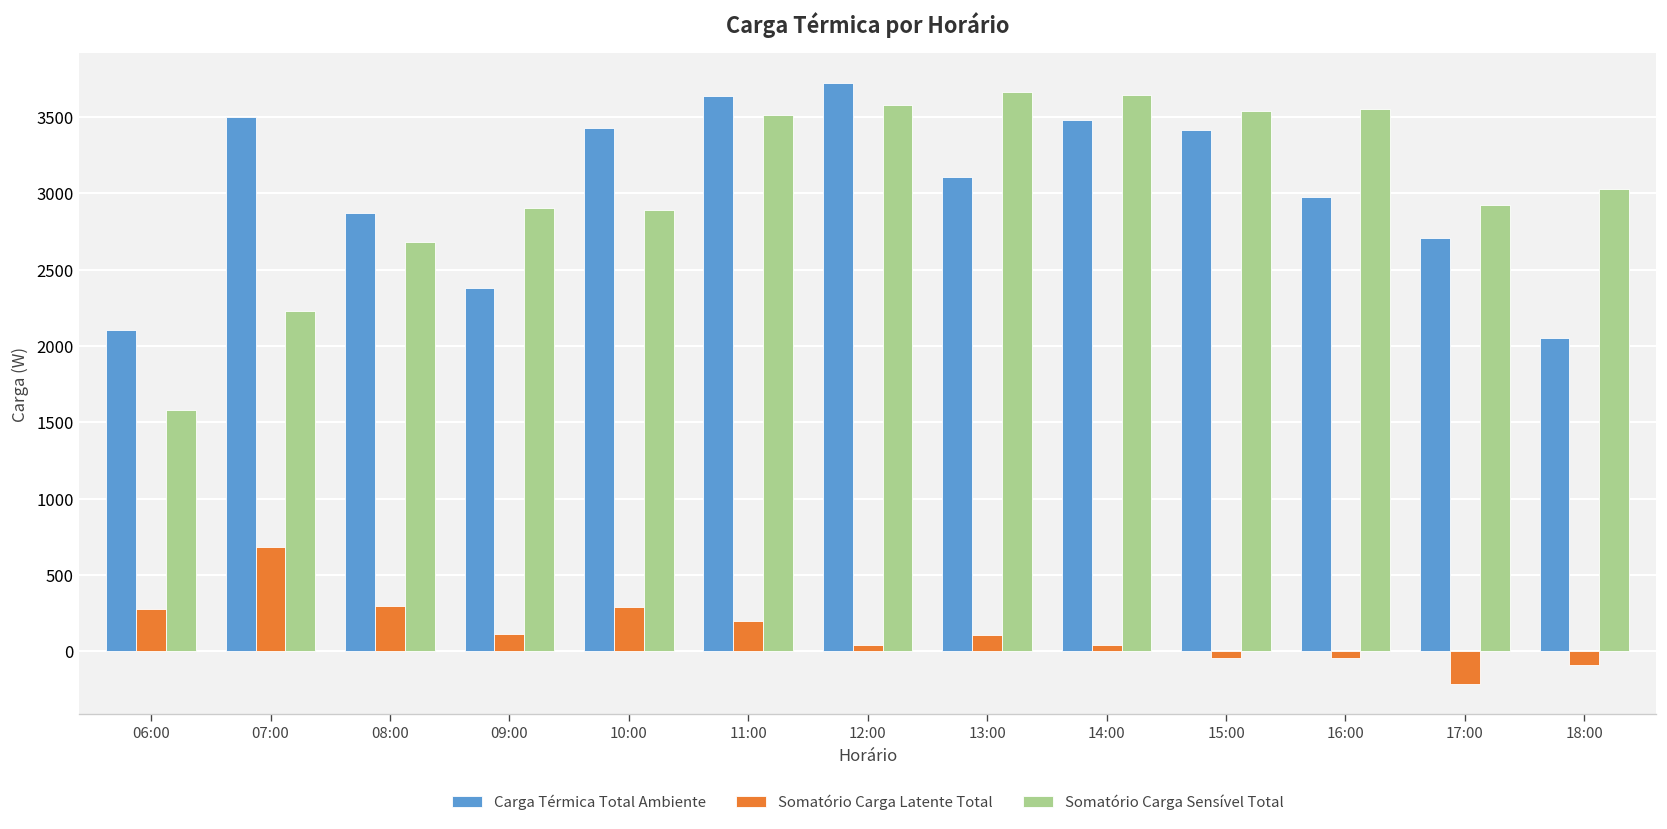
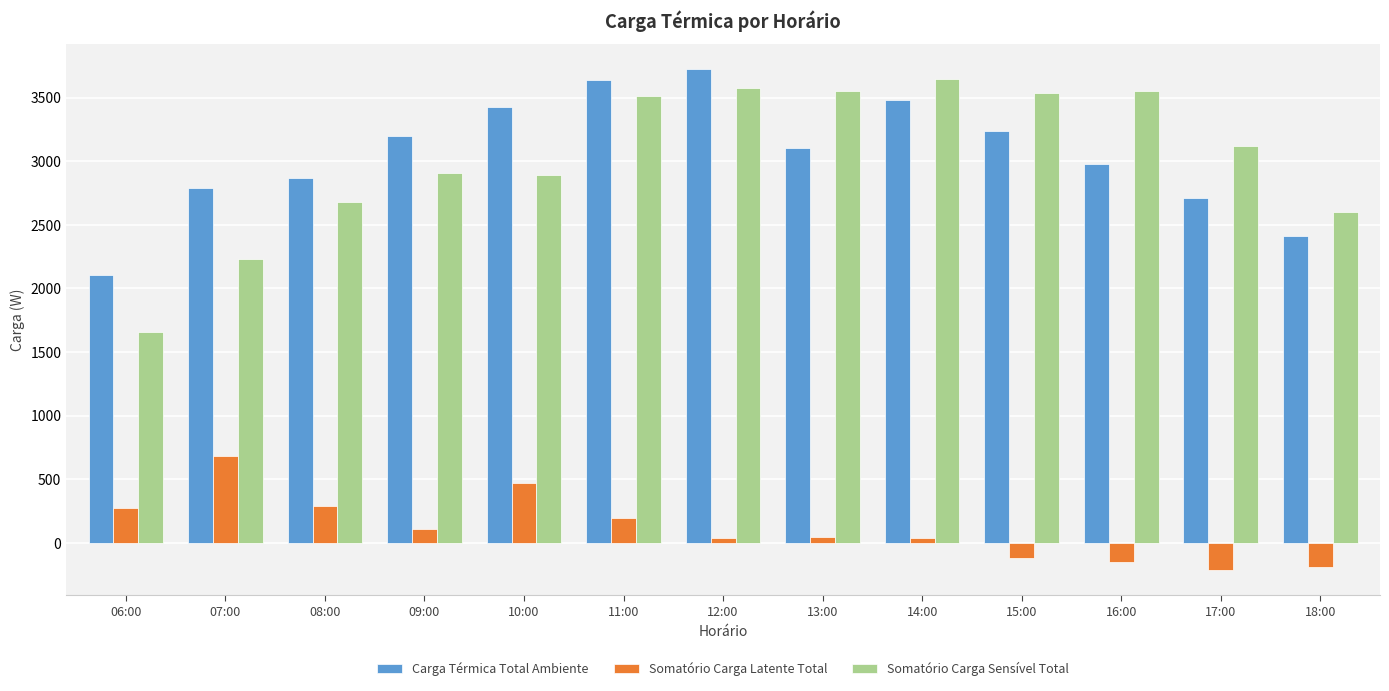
  {
    "Carga Térmica Total Ambiente": {
      "06:00": 2100,
-     "07:00": 3500,
+     "07:00": 2790,
      "08:00": 2870,
-     "09:00": 2380,
+     "09:00": 3200,
      "10:00": 3430,
      "11:00": 3630,
      "12:00": 3720,
      "13:00": 3100,
      "14:00": 3480,
-     "15:00": 3410,
+     "15:00": 3240,
      "16:00": 2980,
      "17:00": 2710,
-     "18:00": 2050
+     "18:00": 2410
    },
    "Somatório Carga Latente Total": {
      "06:00": 280,
      "07:00": 680,
      "08:00": 290,
      "09:00": 110,
-     "10:00": 290,
+     "10:00": 470,
      "11:00": 200,
      "12:00": 40,
-     "13:00": 110,
+     "13:00": 50,
      "14:00": 40,
-     "15:00": -50,
-     "16:00": -50,
+     "15:00": -120,
+     "16:00": -150,
      "17:00": -220,
-     "18:00": -90
+     "18:00": -190
    },
    "Somatório Carga Sensível Total": {
-     "06:00": 1580,
+     "06:00": 1650,
      "07:00": 2230,
      "08:00": 2680,
      "09:00": 2910,
      "10:00": 2890,
      "11:00": 3510,
      "12:00": 3570,
-     "13:00": 3660,
+     "13:00": 3550,
      "14:00": 3640,
      "15:00": 3540,
      "16:00": 3550,
-     "17:00": 2930,
-     "18:00": 3030
+     "17:00": 3120,
+     "18:00": 2600
    }
  }
